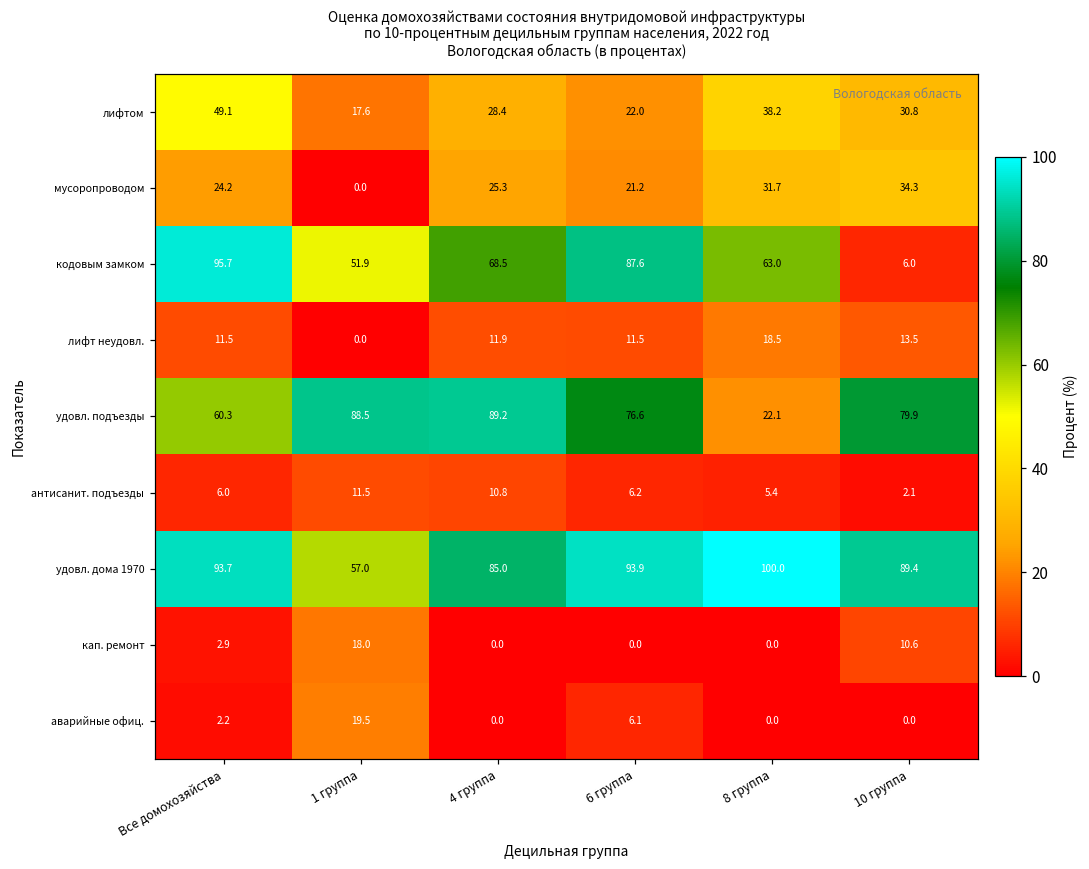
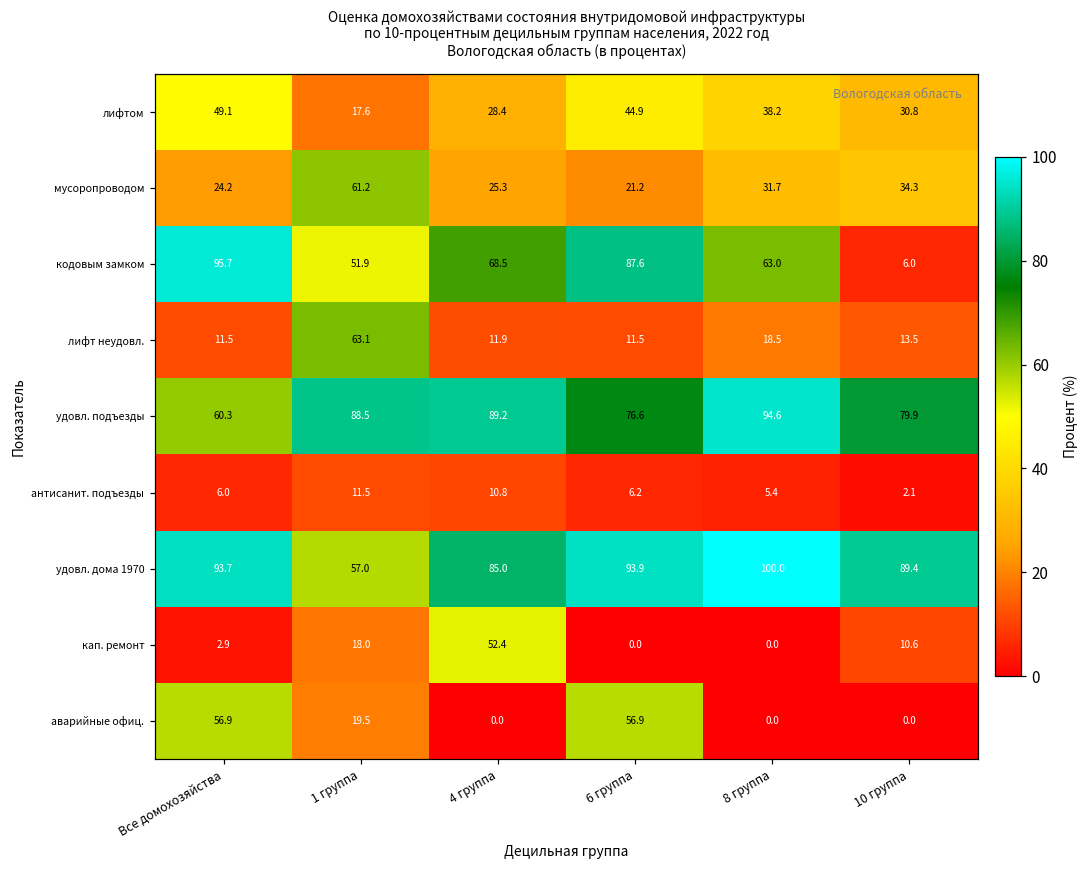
  {
    "лифтом": {
      "Все домохозяйства": 49.1,
      "1 группа": 17.6,
      "4 группа": 28.4,
-     "6 группа": 22.0,
+     "6 группа": 44.9,
      "8 группа": 38.2
    },
    "мусоропроводом": {
      "Все домохозяйства": 24.2,
-     "1 группа": 0.0,
+     "1 группа": 61.2,
      "4 группа": 25.3,
      "6 группа": 21.2,
      "8 группа": 31.7,
      "10 группа": 34.3
    },
    "кодовым замком": {
      "Все домохозяйства": 95.7,
      "1 группа": 51.9,
      "4 группа": 68.5,
      "6 группа": 87.6,
      "8 группа": 63.0,
      "10 группа": 6.0
    },
    "лифт неудовл.": {
      "Все домохозяйства": 11.5,
-     "1 группа": 0.0,
+     "1 группа": 63.1,
      "4 группа": 11.9,
      "6 группа": 11.5,
      "8 группа": 18.5,
      "10 группа": 13.5
    },
    "удовл. подъезды": {
      "Все домохозяйства": 60.3,
      "1 группа": 88.5,
      "4 группа": 89.2,
      "6 группа": 76.6,
-     "8 группа": 22.1,
+     "8 группа": 94.6,
      "10 группа": 79.9
    },
    "антисанит. подъезды": {
      "Все домохозяйства": 6.0,
      "1 группа": 11.5,
      "4 группа": 10.8,
      "6 группа": 6.2,
      "8 группа": 5.4,
      "10 группа": 2.1
    },
    "удовл. дома 1970": {
      "Все домохозяйства": 93.7,
      "1 группа": 57.0,
      "4 группа": 85.0,
      "6 группа": 93.9,
      "8 группа": 100.0,
      "10 группа": 89.4
    },
    "кап. ремонт": {
      "Все домохозяйства": 2.9,
      "1 группа": 18.0,
-     "4 группа": 0.0,
+     "4 группа": 52.4,
      "6 группа": 0.0,
      "8 группа": 0.0,
      "10 группа": 10.6
    },
    "аварийные офиц.": {
-     "Все домохозяйства": 2.2,
+     "Все домохозяйства": 56.9,
      "1 группа": 19.5,
      "4 группа": 0.0,
-     "6 группа": 6.1,
+     "6 группа": 56.9,
      "8 группа": 0.0,
      "10 группа": 0.0
    }
  }
